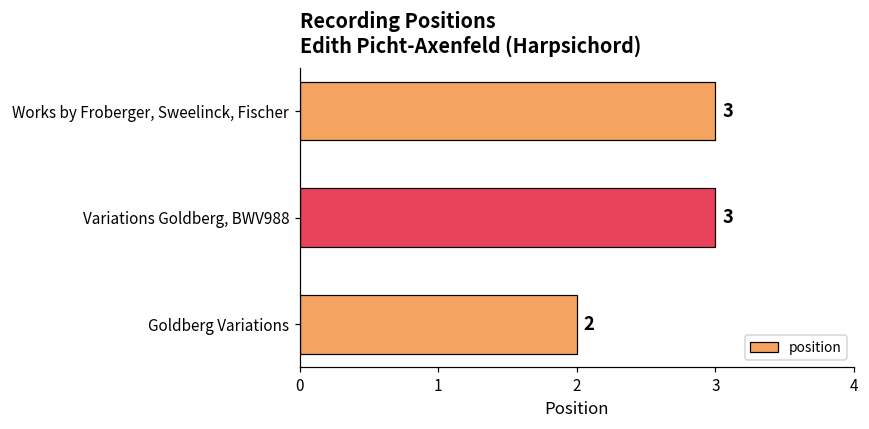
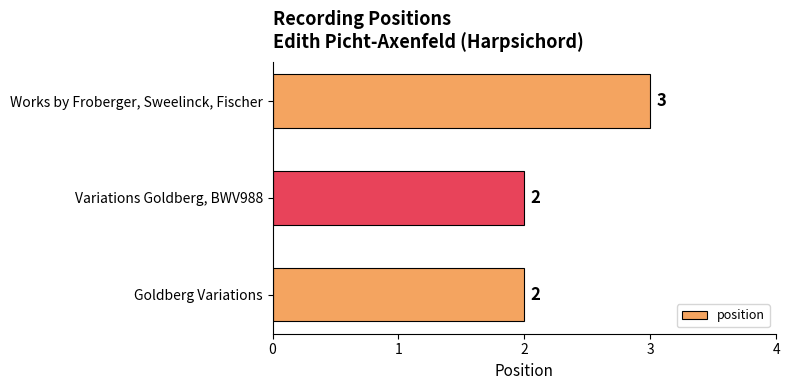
  {
    "Works by Froberger, Sweelinck, Fischer": 3,
-   "Variations Goldberg, BWV988": 3,
+   "Variations Goldberg, BWV988": 2,
    "Goldberg Variations": 2
  }
